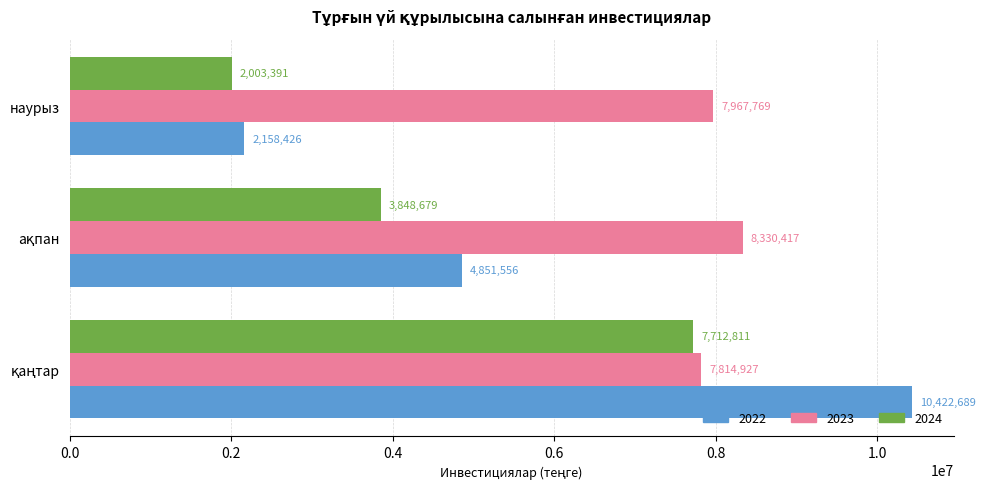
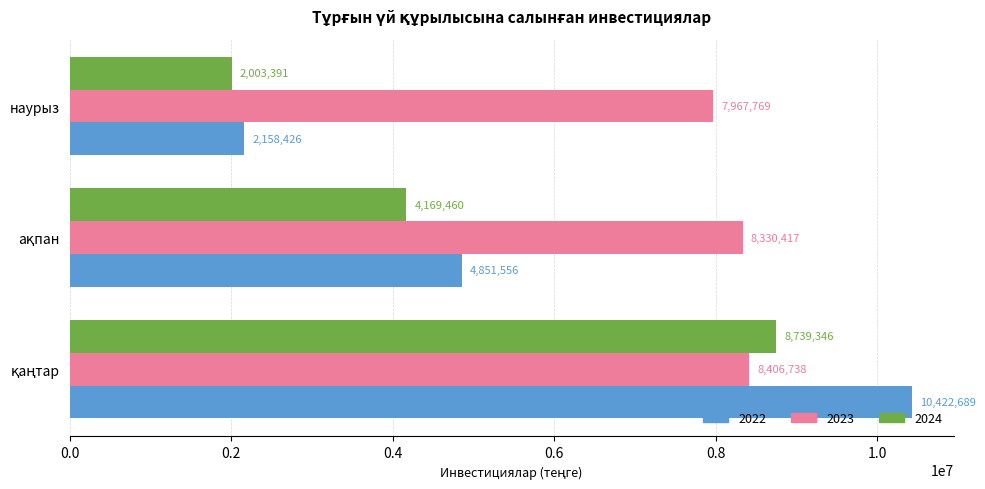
  {
    "2022": {
      "наурыз": "2,158,426",
      "ақпан": "4,851,556",
      "қаңтар": "10,422,689"
    },
    "2023": {
      "наурыз": "7,967,769",
      "ақпан": "8,330,417",
-     "қаңтар": "7,814,927"
+     "қаңтар": "8,406,738"
    },
    "2024": {
      "наурыз": "2,003,391",
-     "ақпан": "3,848,679",
-     "қаңтар": "7,712,811"
+     "ақпан": "4,169,460",
+     "қаңтар": "8,739,346"
    }
  }
